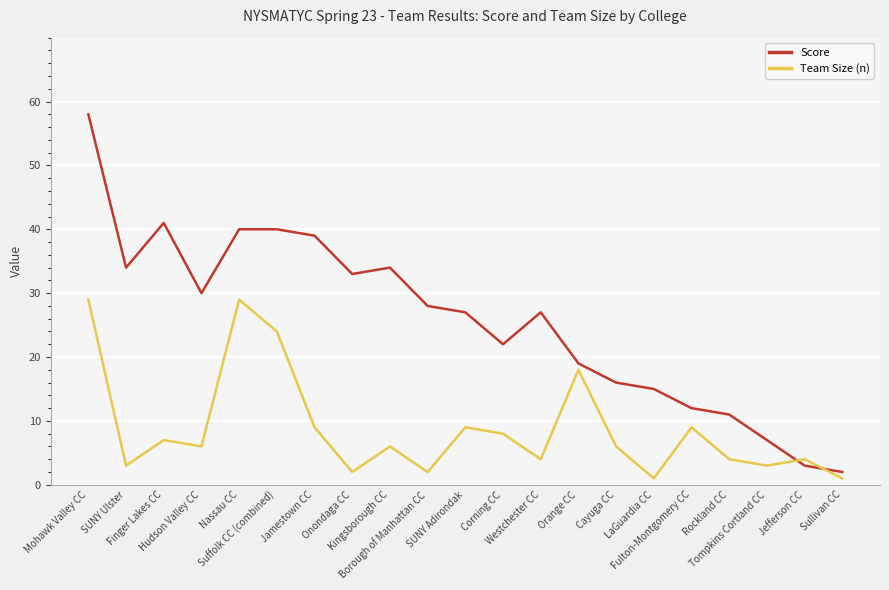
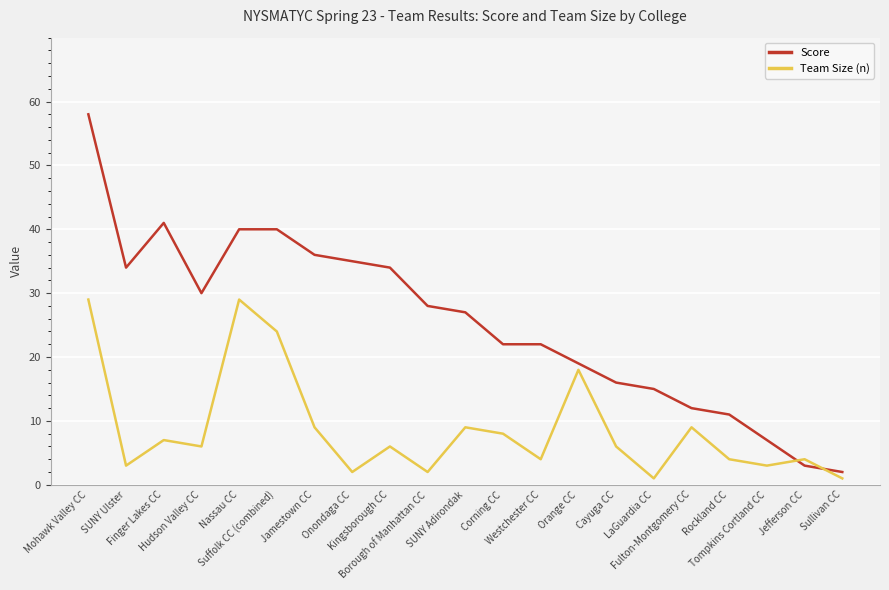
  {
    "Score": {
      "Mohawk Valley CC": 58,
      "SUNY Ulster": 34,
      "Finger Lakes CC": 41,
      "Hudson Valley CC": 30,
      "Nassau CC": 40,
      "Suffolk CC (combined)": 40,
-     "Jamestown CC": 39,
-     "Onondaga CC": 33,
+     "Jamestown CC": 36,
+     "Onondaga CC": 35,
      "Kingsborough CC": 34,
      "Borough of Manhattan CC": 28,
      "SUNY Adirondak": 27,
      "Corning CC": 22,
-     "Westchester CC": 27,
+     "Westchester CC": 22,
      "Orange CC": 19,
      "Cayuga CC": 16,
      "LaGuardia CC": 15,
      "Fulton-Montgomery CC": 12,
      "Rockland CC": 11,
      "Tompkins Cortland CC": 7,
      "Jefferson CC": 3,
      "Sullivan CC": 2
    },
    "Team Size (n)": {
      "Mohawk Valley CC": 29,
      "SUNY Ulster": 3,
      "Finger Lakes CC": 7,
      "Hudson Valley CC": 6,
      "Nassau CC": 29,
      "Suffolk CC (combined)": 24,
      "Jamestown CC": 9,
      "Onondaga CC": 2,
      "Kingsborough CC": 6,
      "Borough of Manhattan CC": 2,
      "SUNY Adirondak": 9,
      "Corning CC": 8,
      "Westchester CC": 4,
      "Orange CC": 18,
      "Cayuga CC": 6,
      "LaGuardia CC": 1,
      "Fulton-Montgomery CC": 9,
      "Rockland CC": 4,
      "Tompkins Cortland CC": 3,
      "Jefferson CC": 4,
      "Sullivan CC": 1
    }
  }
